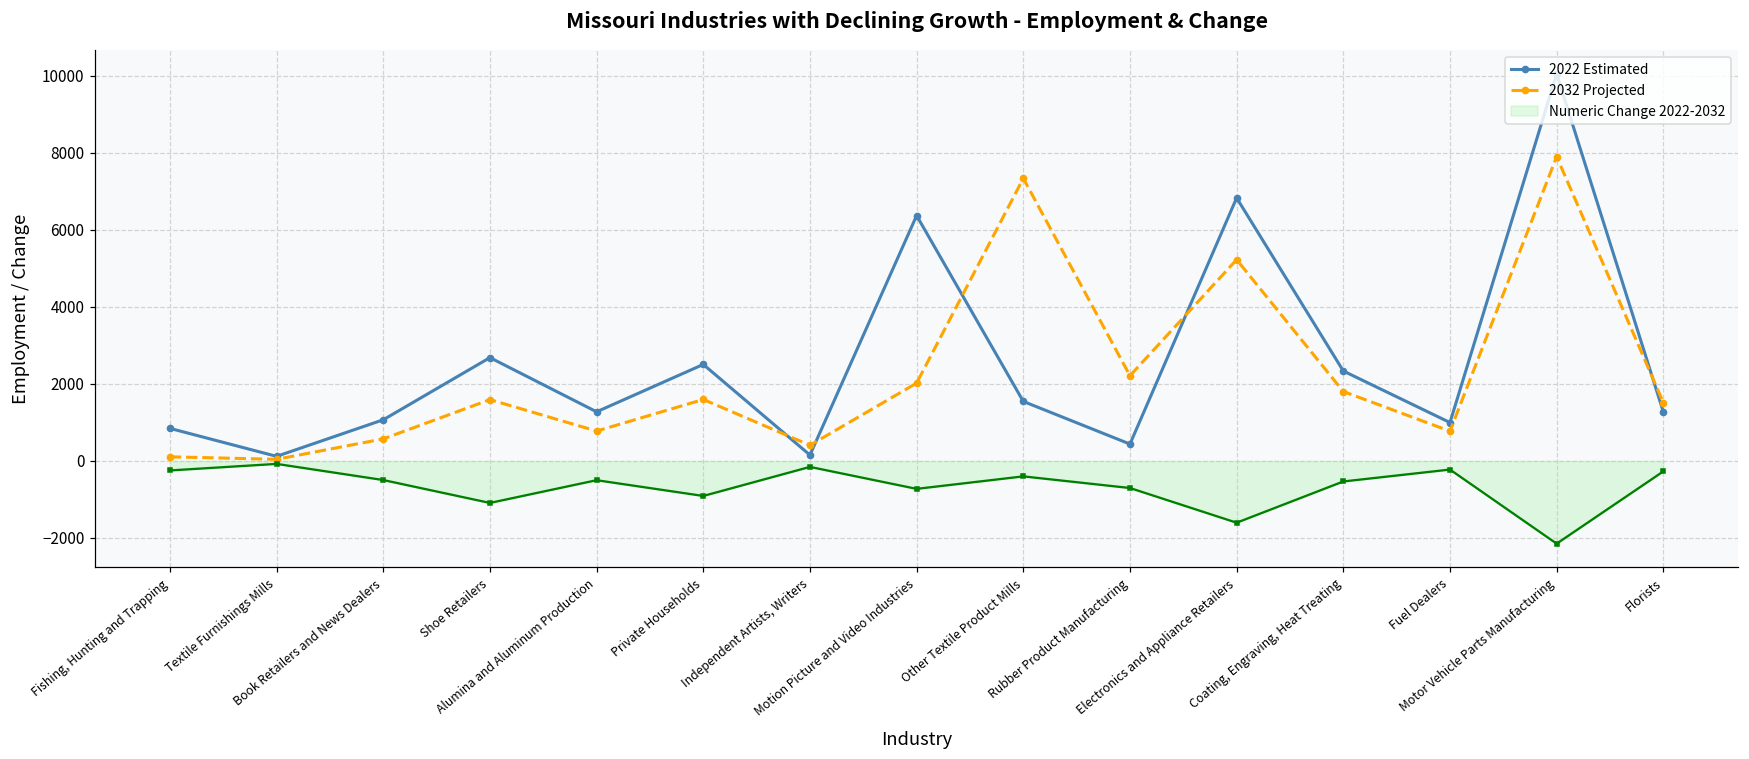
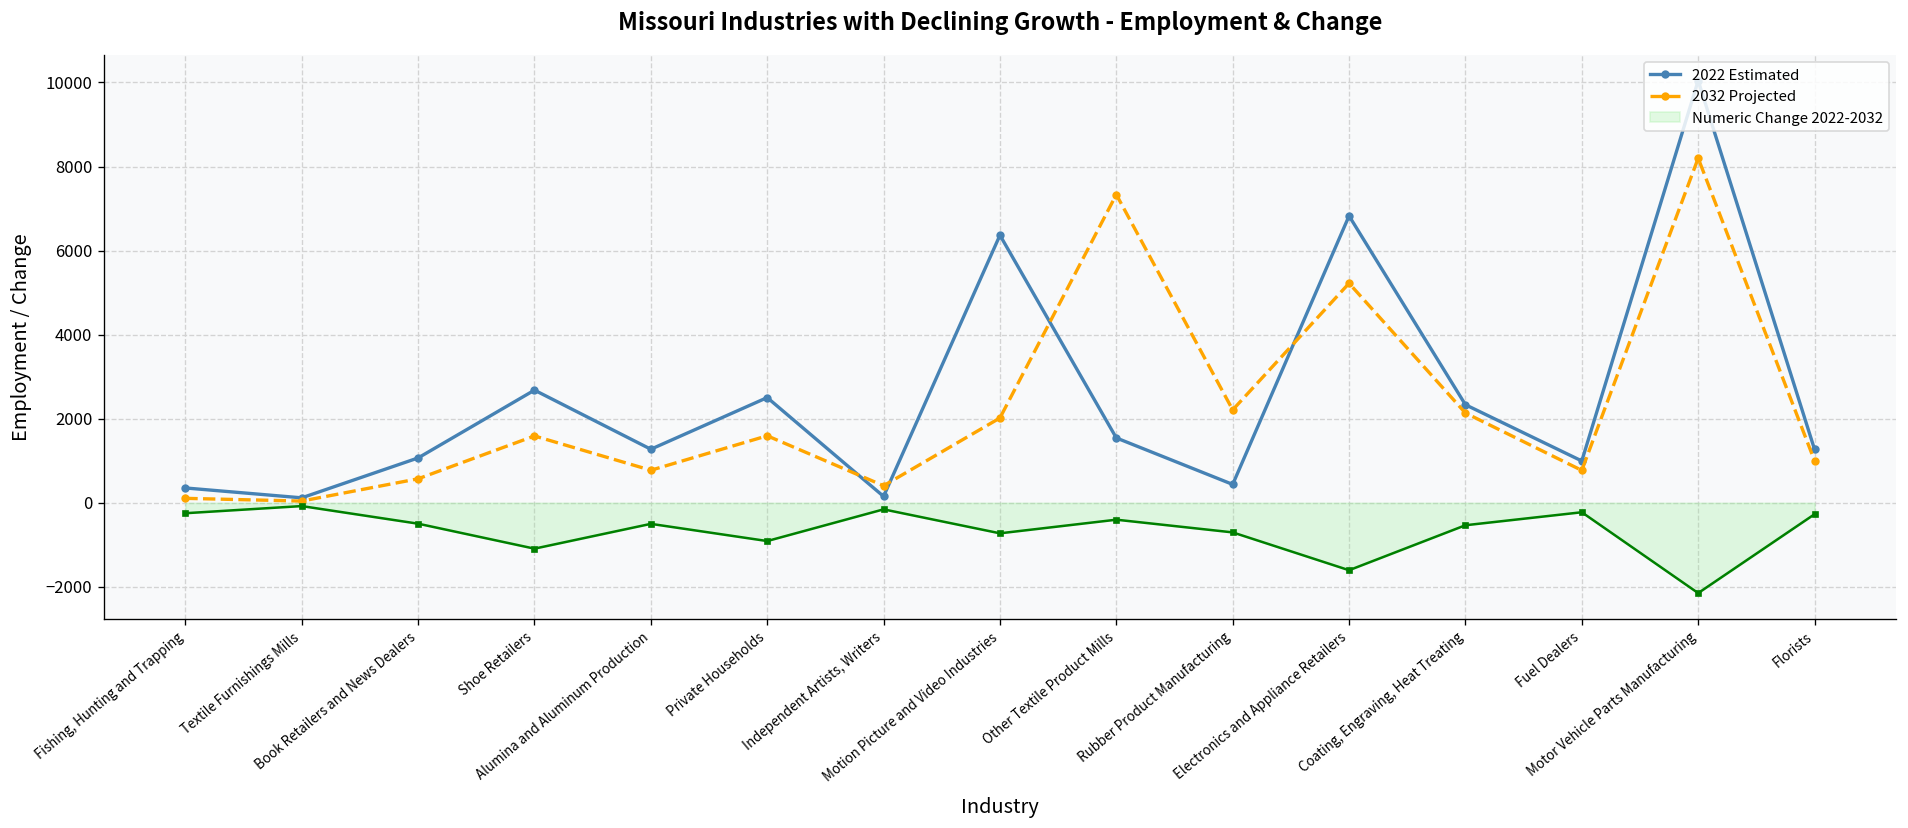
  {
    "2022 Estimated": {
-     "Fishing, Hunting and Trapping": 800,
+     "Fishing, Hunting and Trapping": 400,
      "Textile Furnishings Mills": 100,
      "Book Retailers and News Dealers": 1100,
      "Shoe Retailers": 2700,
      "Alumina and Aluminum Production": 1300,
      "Private Households": 2500,
      "Independent Artists, Writers": 200,
      "Motion Picture and Video Industries": 6400,
      "Other Textile Product Mills": 1500,
      "Rubber Product Manufacturing": 400,
      "Electronics and Appliance Retailers": 6800,
      "Coating, Engraving, Heat Treating": 2300,
      "Fuel Dealers": 1000,
      "Florists": 1300
    },
    "2032 Projected": {
      "Fishing, Hunting and Trapping": 100,
      "Book Retailers and News Dealers": 600,
      "Shoe Retailers": 1600,
      "Alumina and Aluminum Production": 800,
      "Private Households": 1600,
      "Independent Artists, Writers": 400,
      "Motion Picture and Video Industries": 2000,
      "Other Textile Product Mills": 7300,
      "Rubber Product Manufacturing": 2200,
      "Electronics and Appliance Retailers": 5200,
-     "Coating, Engraving, Heat Treating": 1800,
+     "Coating, Engraving, Heat Treating": 2100,
      "Fuel Dealers": 800,
-     "Motor Vehicle Parts Manufacturing": 7900,
-     "Florists": 1500
+     "Motor Vehicle Parts Manufacturing": 8200,
+     "Florists": 1000
    }
  }
